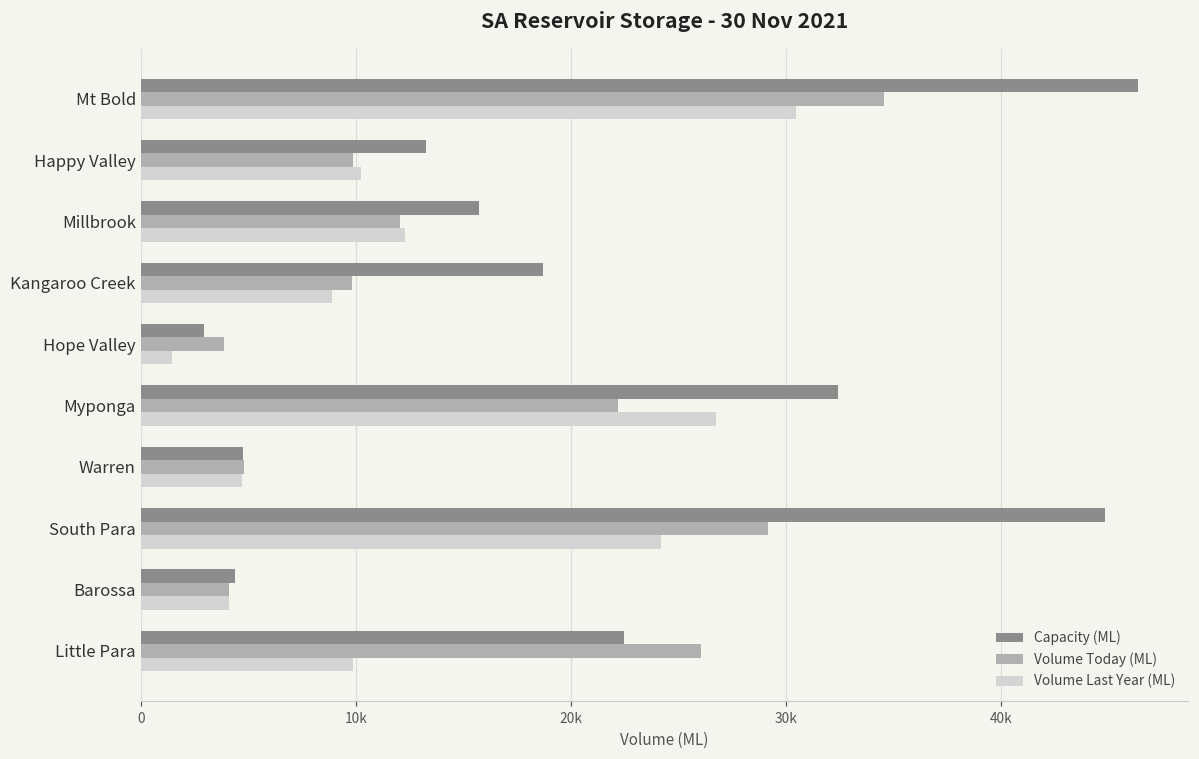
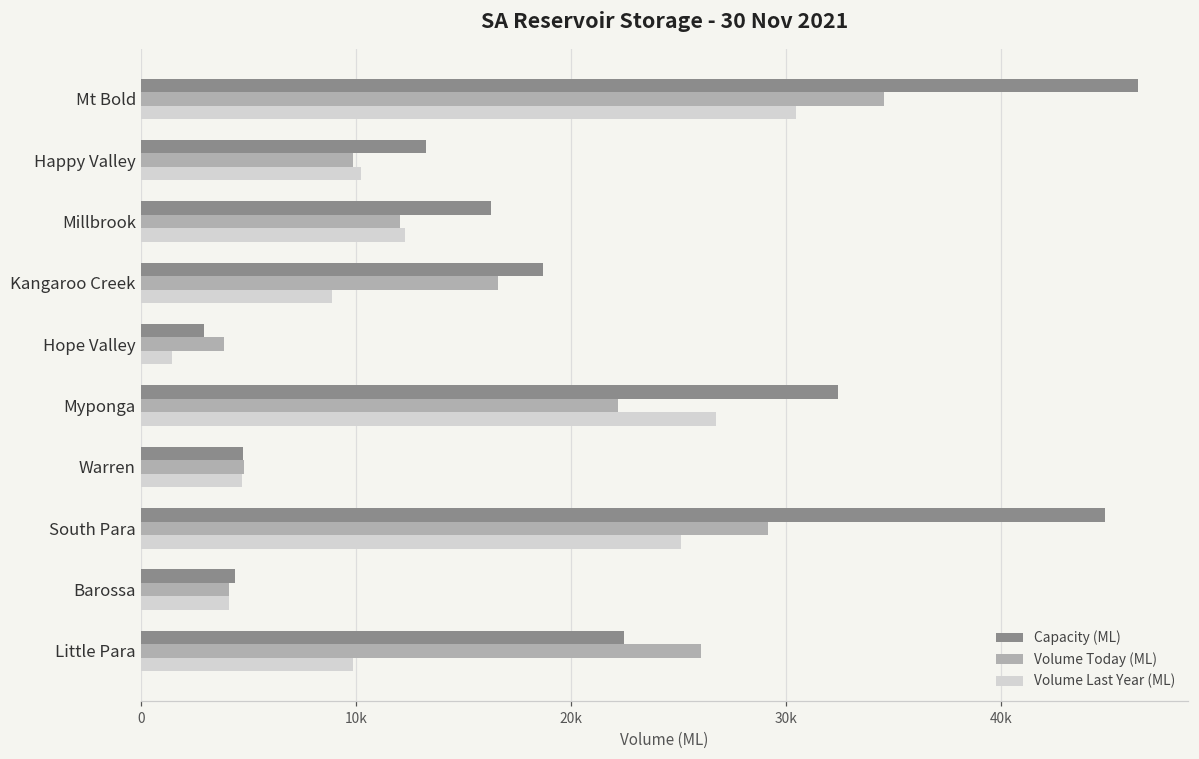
  {
    "Capacity (ML)": {
      "Mt Bold": 46400,
      "Happy Valley": 13300,
-     "Millbrook": 15700,
+     "Millbrook": 16300,
      "Kangaroo Creek": 18700,
      "Hope Valley": 2900,
      "Myponga": 32400,
      "Warren": 4700,
      "South Para": 44800,
      "Barossa": 4400,
      "Little Para": 22500
    },
    "Volume Today (ML)": {
      "Mt Bold": 34600,
      "Happy Valley": 9800,
      "Millbrook": 12000,
-     "Kangaroo Creek": 9800,
+     "Kangaroo Creek": 16600,
      "Hope Valley": 3900,
      "Myponga": 22200,
      "Warren": 4800,
      "South Para": 29200,
      "Barossa": 4100,
      "Little Para": 26100
    },
    "Volume Last Year (ML)": {
      "Mt Bold": 30500,
      "Happy Valley": 10200,
      "Millbrook": 12300,
      "Kangaroo Creek": 8900,
      "Hope Valley": 1400,
      "Myponga": 26700,
      "Warren": 4700,
-     "South Para": 24200,
+     "South Para": 25100,
      "Barossa": 4100,
      "Little Para": 9800
    }
  }
